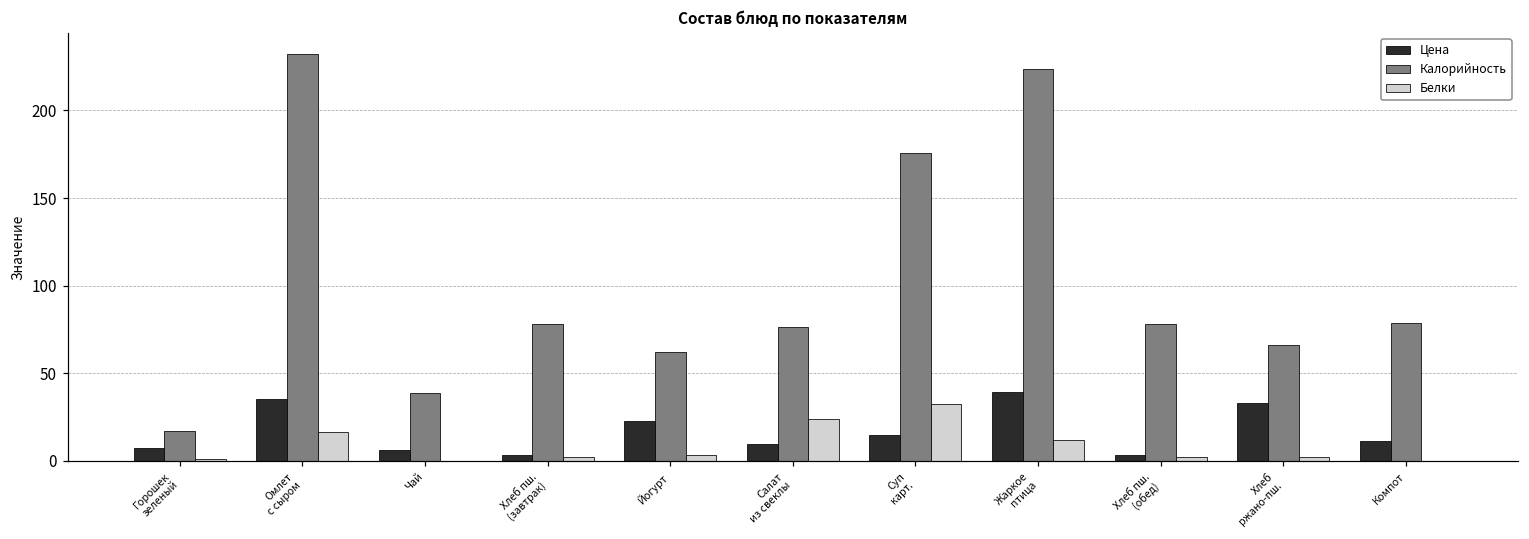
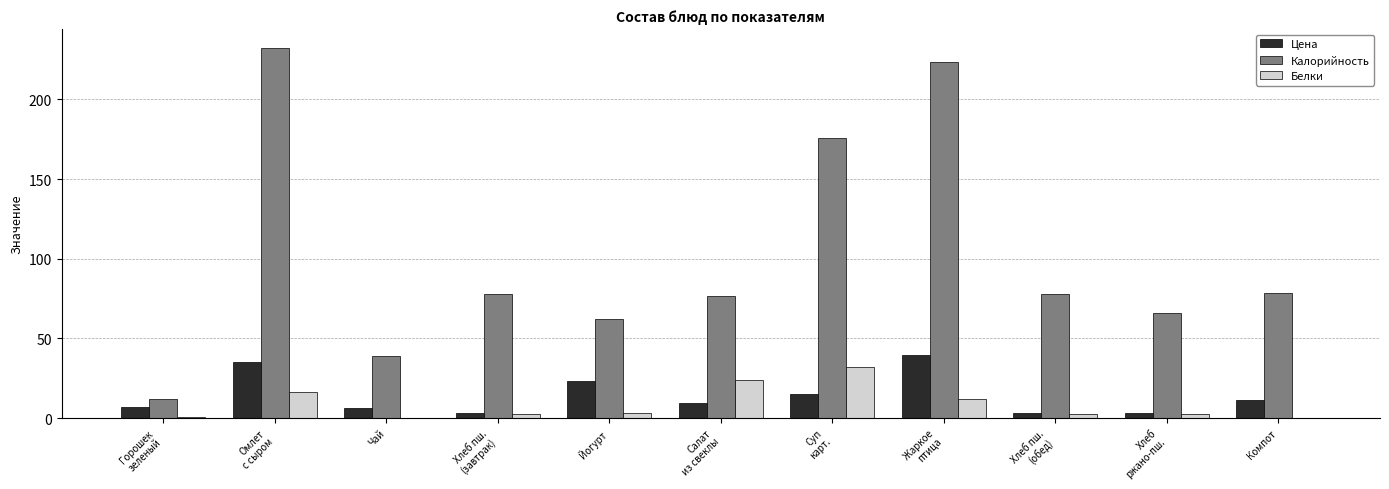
  {
    "Цена": {
      "Горошек зеленый": 7,
      "Омлет с сыром": 35,
      "Чай": 6,
      "Хлеб пш. (завтрак)": 3,
      "Йогурт": 23,
      "Салат из свеклы": 10,
      "Суп карт.": 15,
      "Жаркое птица": 39,
      "Хлеб пш. (обед)": 3,
-     "Хлеб ржано-пш.": 33,
+     "Хлеб ржано-пш.": 3,
      "Компот": 12
    },
    "Калорийность": {
-     "Горошек зеленый": 17,
+     "Горошек зеленый": 12,
      "Омлет с сыром": 232,
      "Чай": 39,
      "Хлеб пш. (завтрак)": 78,
      "Йогурт": 62,
      "Салат из свеклы": 76,
      "Суп карт.": 176,
      "Жаркое птица": 223,
      "Хлеб пш. (обед)": 78,
      "Хлеб ржано-пш.": 66,
      "Компот": 79
    },
    "Белки": {
      "Омлет с сыром": 16,
      "Чай": 0,
      "Хлеб пш. (завтрак)": 2,
      "Йогурт": 3,
      "Салат из свеклы": 24,
      "Суп карт.": 32,
      "Жаркое птица": 12,
      "Хлеб пш. (обед)": 2,
      "Хлеб ржано-пш.": 2
    }
  }
